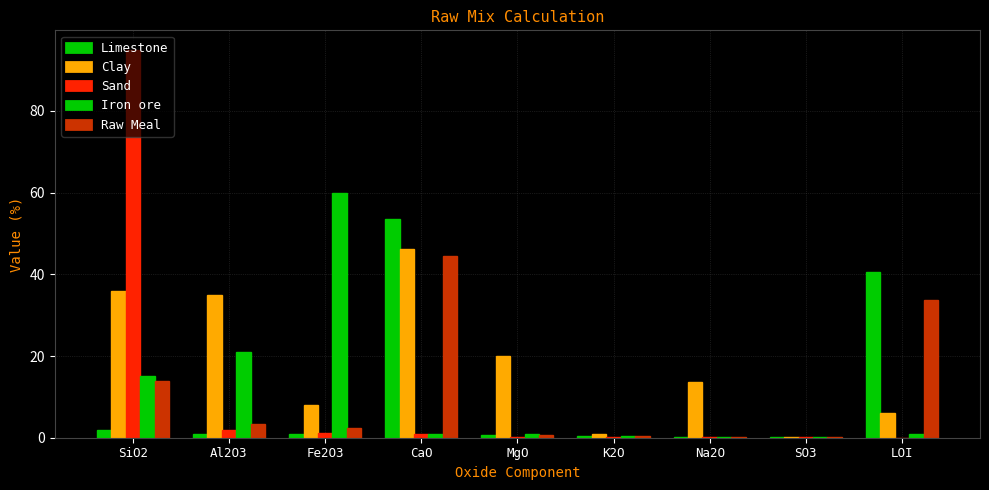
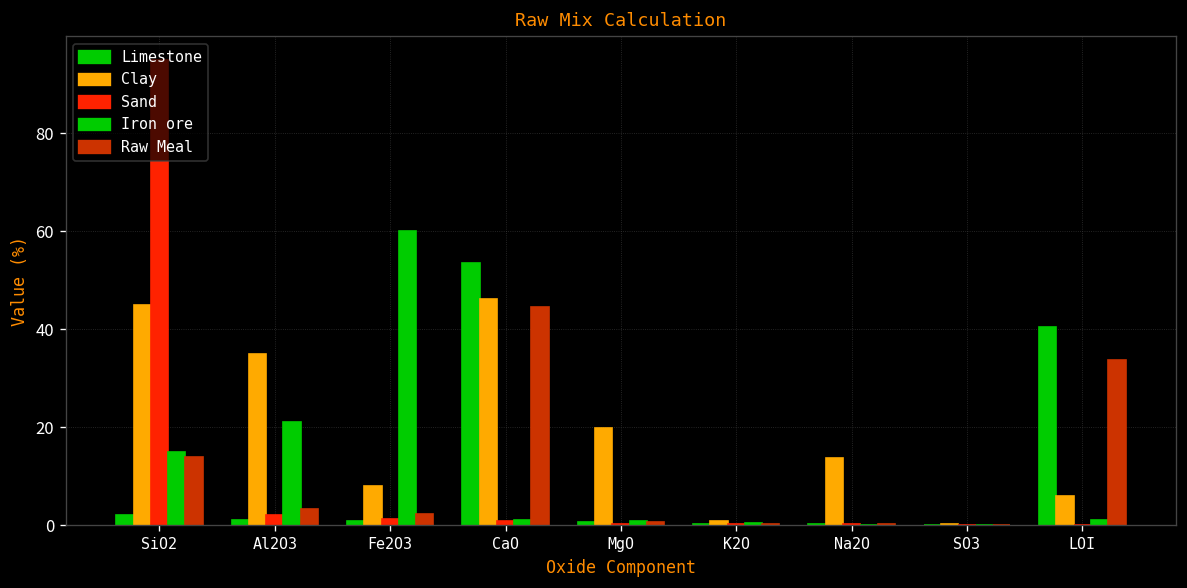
  {
    "Clay": {
-     "SiO2": 36,
+     "SiO2": 45,
      "Al2O3": 35,
      "Fe2O3": 8,
      "CaO": 46,
      "MgO": 20,
      "K2O": 1,
      "Na2O": 14,
      "LOI": 6
    }
  }
